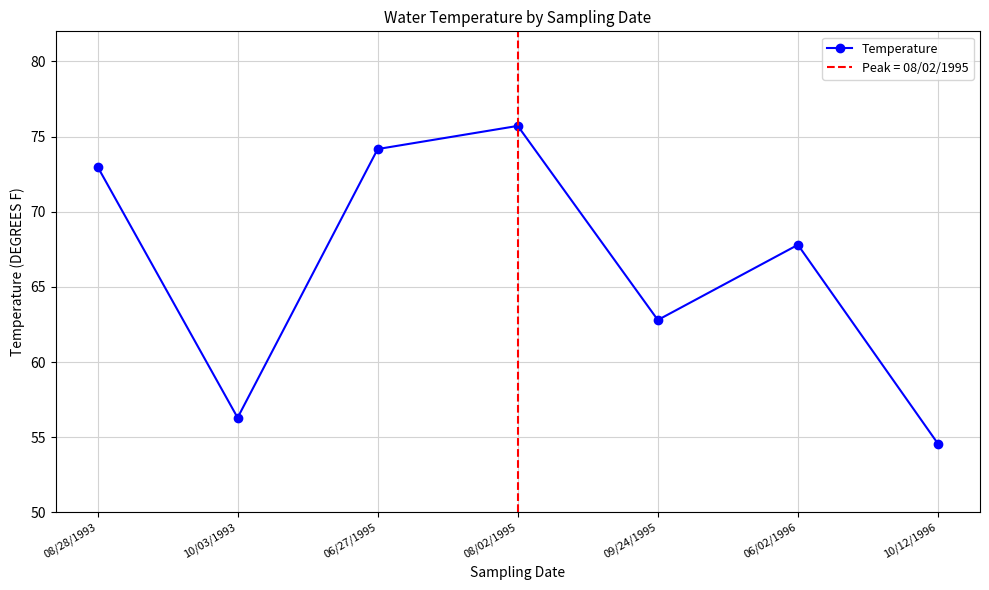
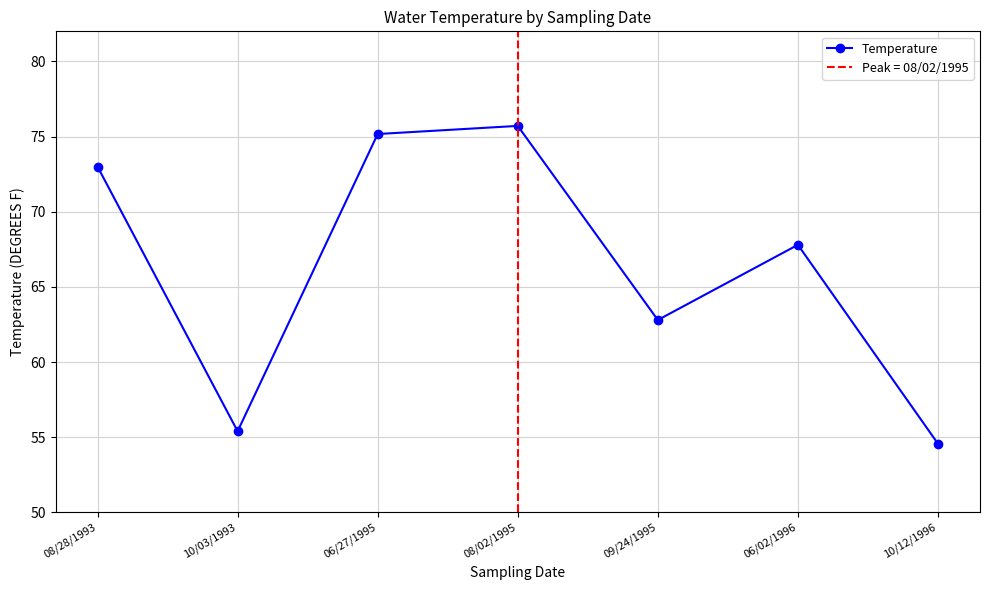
  {
    "08/28/1993": 73.0,
-   "10/03/1993": 56.3,
-   "06/27/1995": 74.2,
+   "10/03/1993": 55.4,
+   "06/27/1995": 75.2,
    "08/02/1995": 75.7,
    "09/24/1995": 62.8,
    "06/02/1996": 67.8,
    "10/12/1996": 54.6
  }
